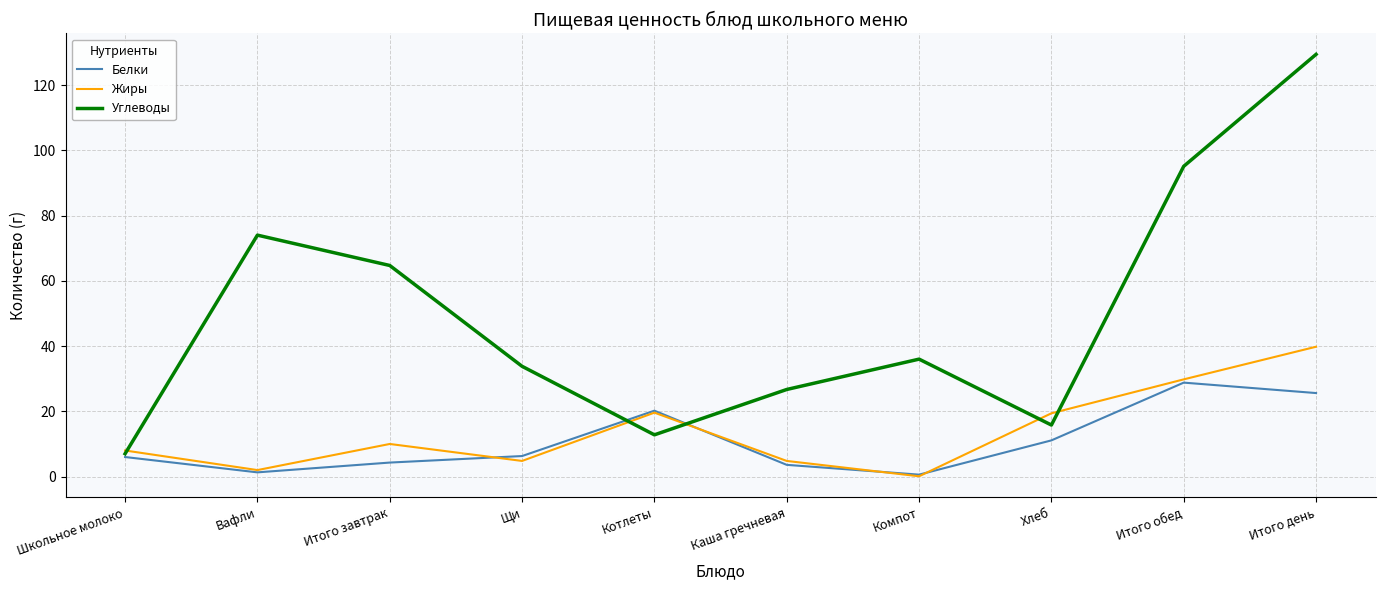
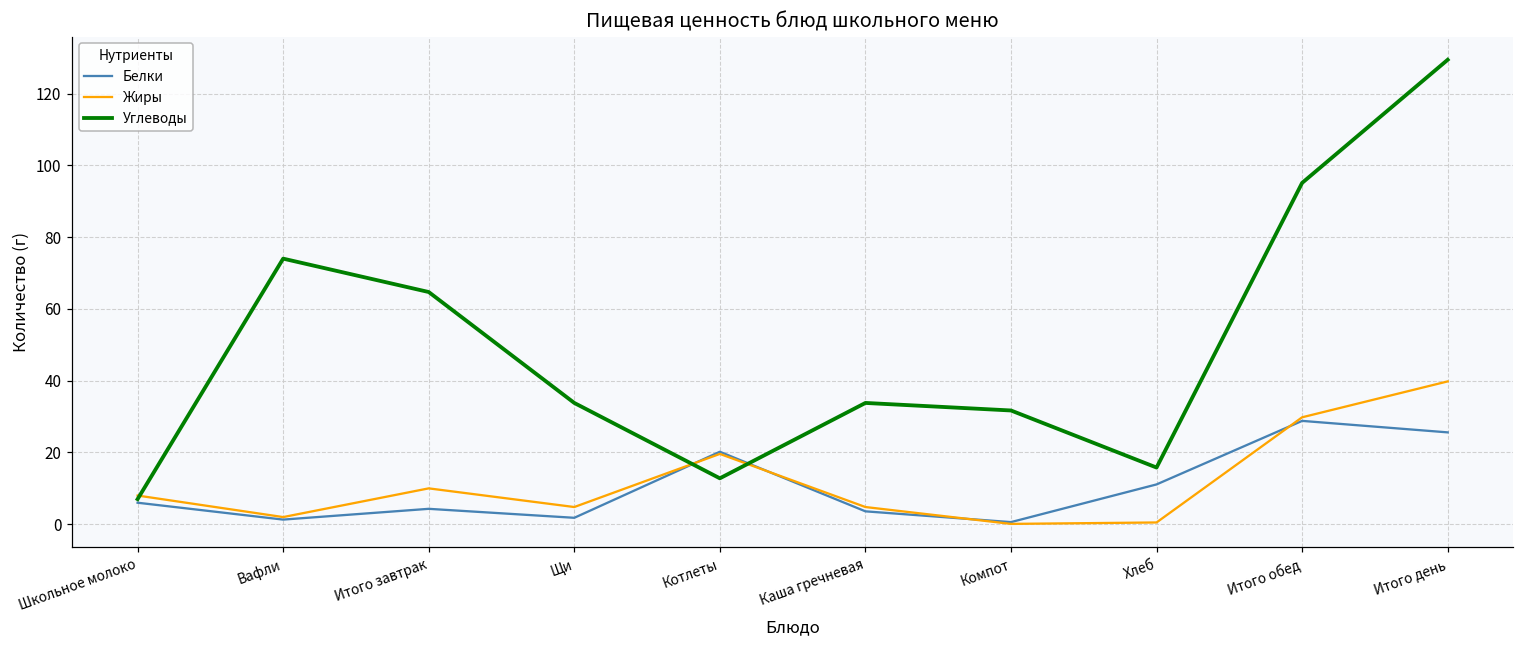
  {
    "Белки": {
      "Школьное молоко": 6,
      "Итого завтрак": 4,
-     "Щи": 6,
+     "Щи": 2,
      "Каша гречневая": 4,
      "Хлеб": 11,
      "Итого обед": 29,
      "Итого день": 26
    },
    "Жиры": {
      "Школьное молоко": 8,
      "Итого завтрак": 10,
      "Щи": 5,
      "Каша гречневая": 5,
-     "Хлеб": 19,
+     "Хлеб": 1,
      "Итого обед": 30,
      "Итого день": 40
    },
    "Углеводы": {
      "Школьное молоко": 7,
      "Вафли": 74,
      "Итого завтрак": 65,
      "Щи": 34,
      "Котлеты": 13,
-     "Каша гречневая": 27,
-     "Компот": 36,
+     "Каша гречневая": 34,
+     "Компот": 32,
      "Хлеб": 16,
      "Итого обед": 95,
      "Итого день": 129
    }
  }
